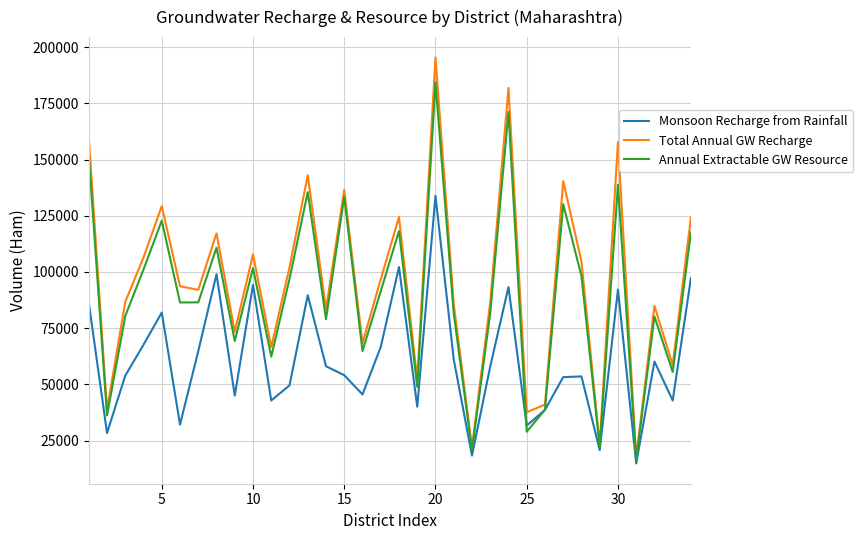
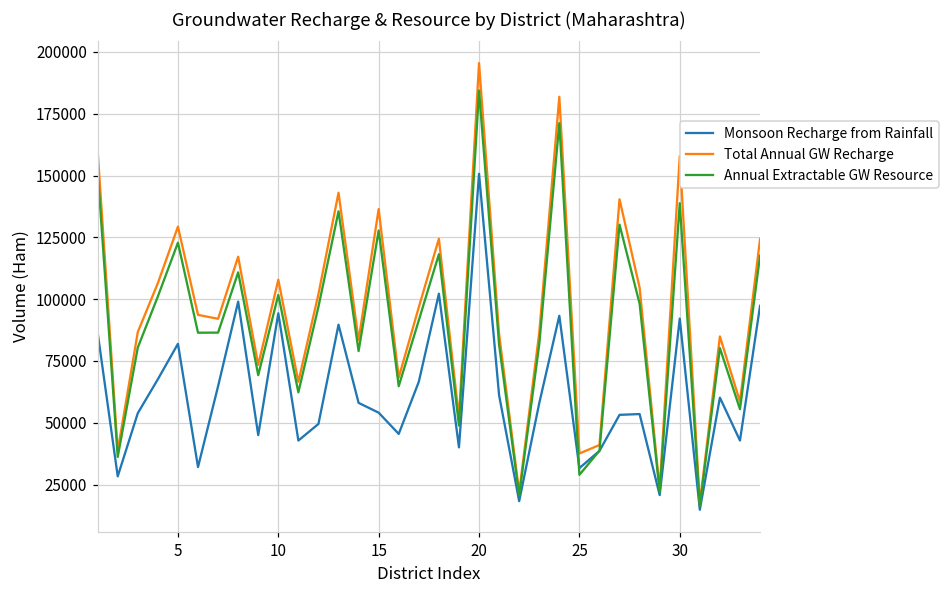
  {
    "Monsoon Recharge from Rainfall": {
      "5": 82000,
      "10": 94000,
      "15": 54000,
-     "20": 134000,
+     "20": 151000,
      "25": 32000,
      "30": 92000
    },
    "Total Annual GW Recharge": {
      "5": 129000,
      "10": 108000,
      "15": 136000,
      "20": 195000,
      "25": 38000,
      "30": 158000
    },
    "Annual Extractable GW Resource": {
      "5": 123000,
      "10": 102000,
-     "15": 133000,
+     "15": 128000,
      "20": 184000,
      "25": 29000,
      "30": 139000
    }
  }
